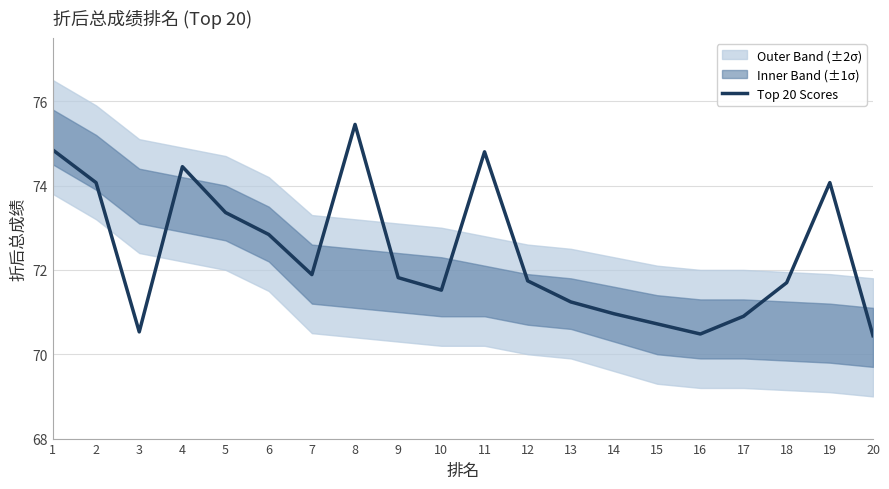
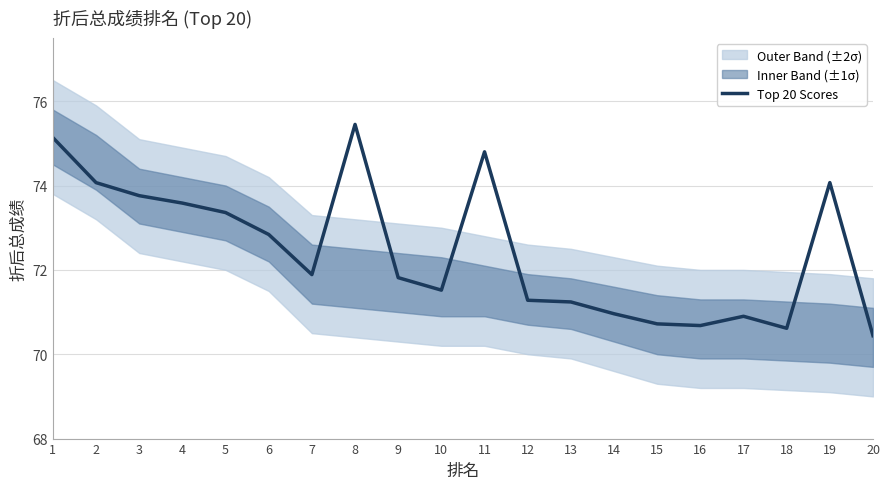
  {
    "Top 20 Scores": {
-     "1": 74.8,
+     "1": 75.1,
      "2": 74.1,
-     "3": 70.5,
-     "4": 74.4,
+     "3": 73.8,
+     "4": 73.6,
      "5": 73.4,
      "6": 72.8,
      "7": 71.9,
      "8": 75.5,
      "9": 71.8,
      "10": 71.5,
      "11": 74.8,
-     "12": 71.7,
+     "12": 71.3,
      "13": 71.2,
      "14": 71.0,
      "15": 70.7,
-     "16": 70.5,
+     "16": 70.7,
      "17": 70.9,
-     "18": 71.7,
+     "18": 70.6,
      "19": 74.1,
      "20": 70.4
    }
  }
